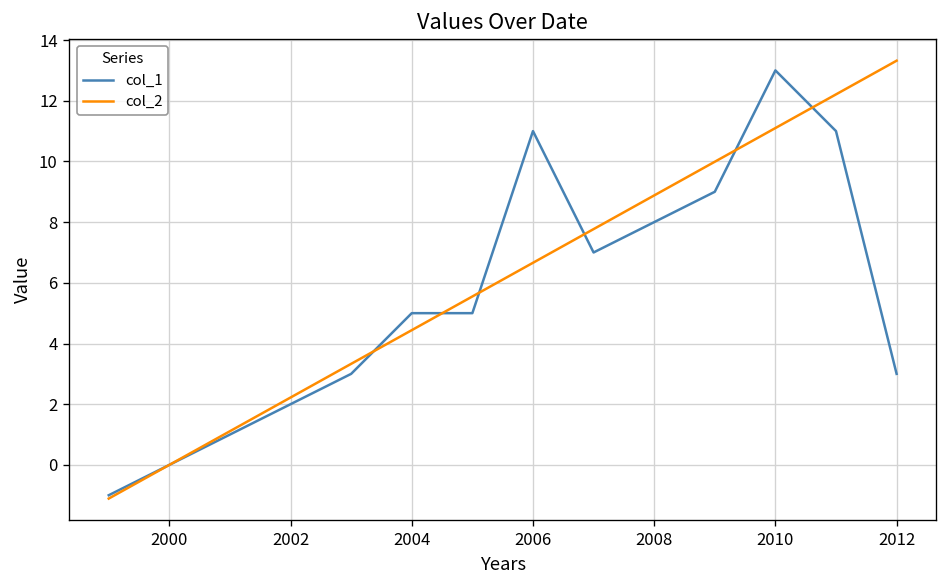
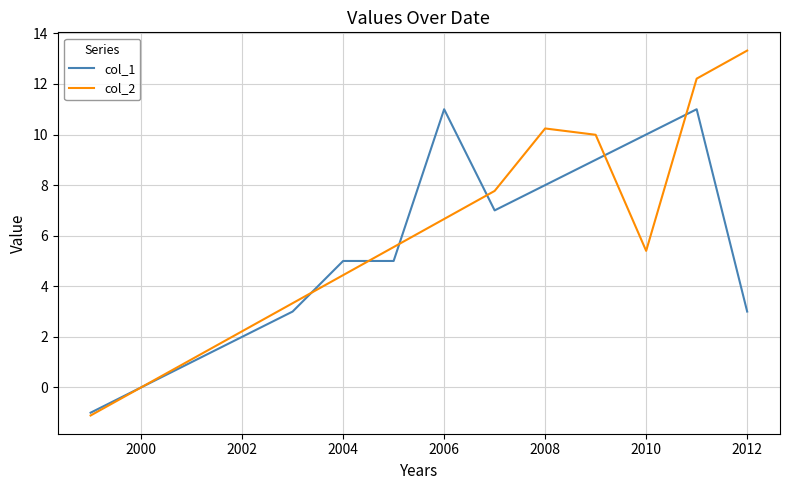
  {
    "col_1": {
      "2002": 2,
      "2004": 5,
      "2006": 11,
      "2008": 8,
-     "2010": 13,
+     "2010": 10,
      "2012": 3
    },
    "col_2": {
      "2002": 2.2,
      "2004": 4.4,
      "2006": 6.7,
-     "2008": 8.9,
-     "2010": 11.1,
+     "2008": 10.2,
+     "2010": 5.4,
      "2012": 13.3
    }
  }
